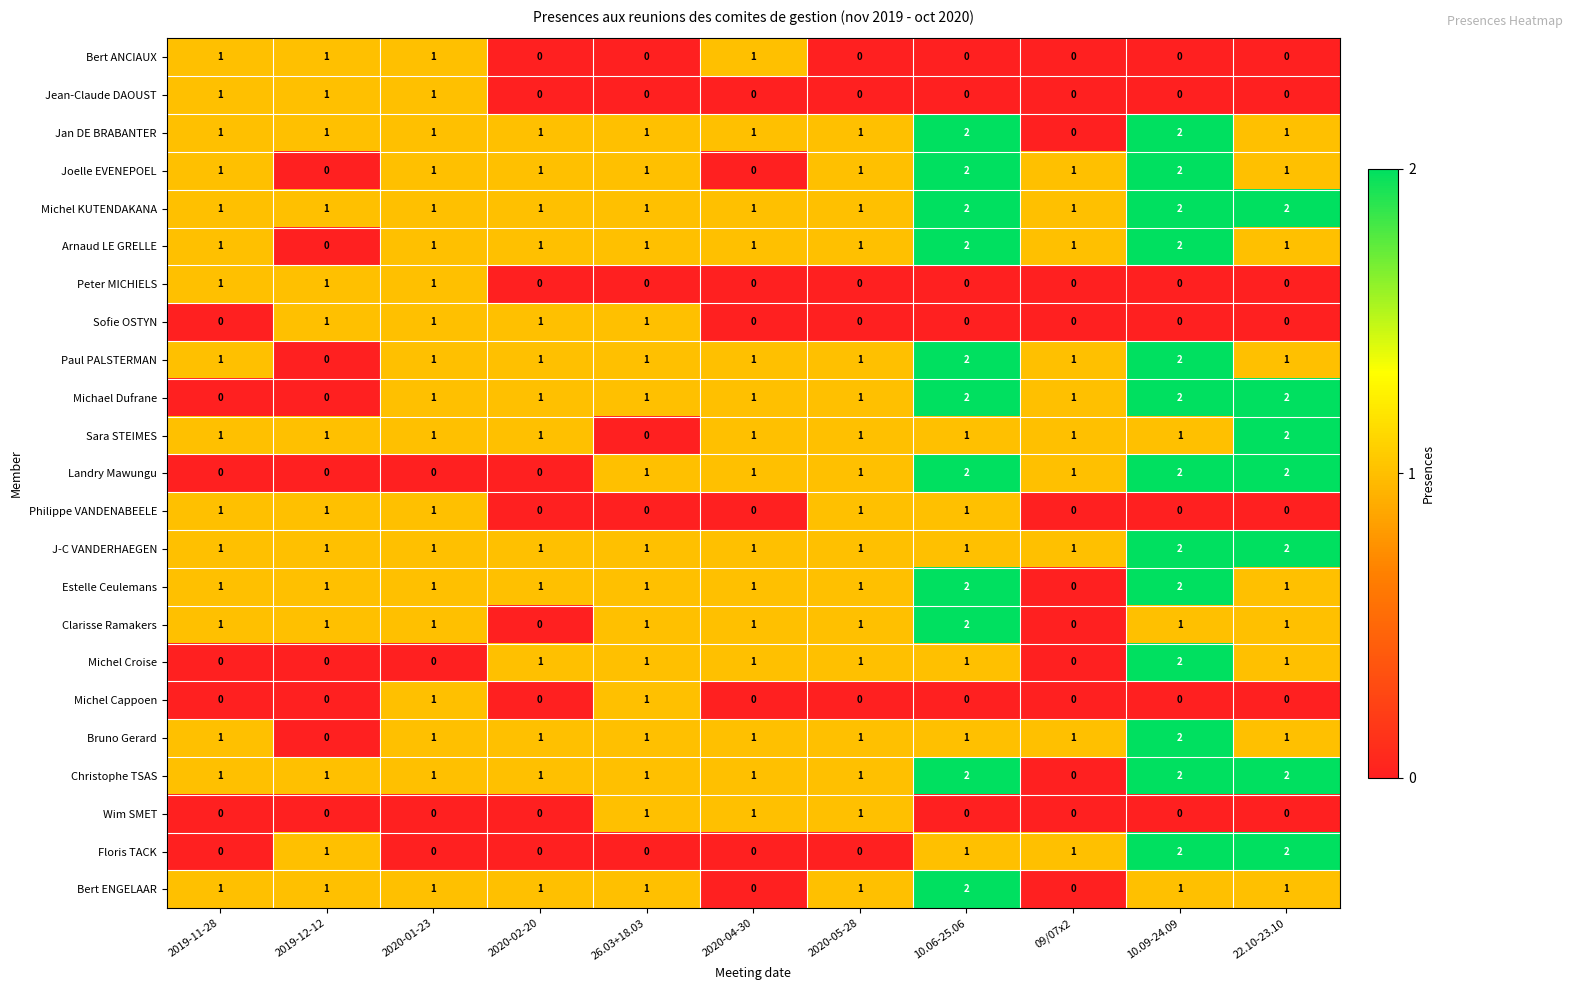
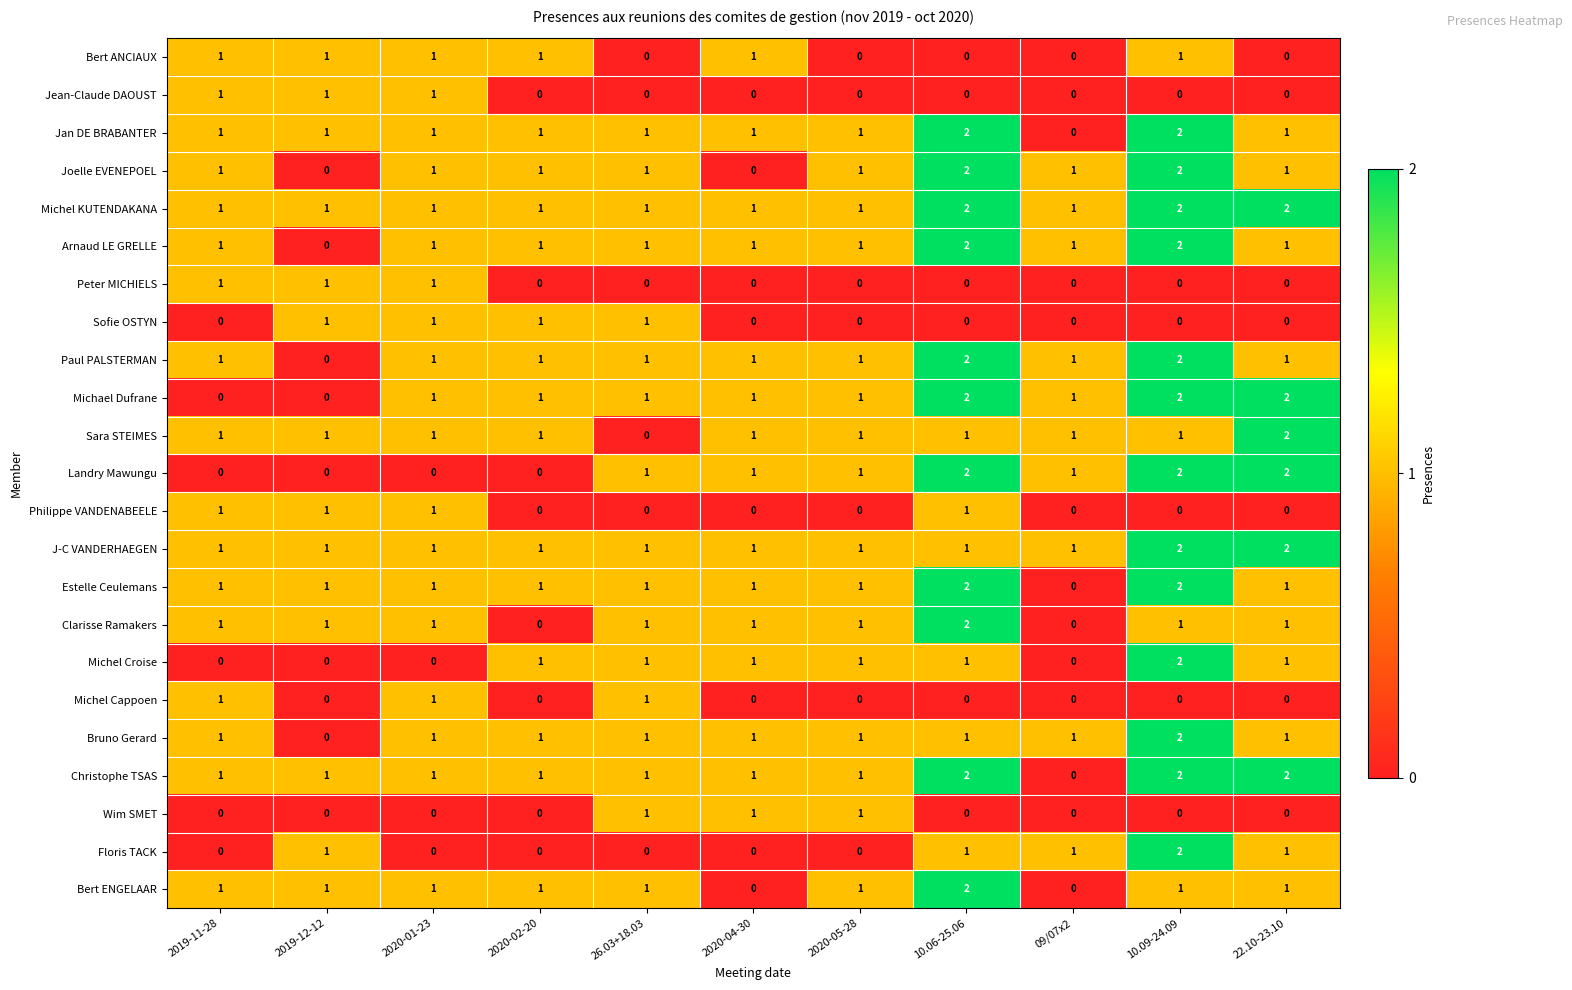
  {
    "Bert ANCIAUX": {
      "2019-11-28": 1,
      "2019-12-12": 1,
      "2020-01-23": 1,
-     "2020-02-20": 0,
+     "2020-02-20": 1,
      "26.03+18.03": 0,
      "2020-04-30": 1,
      "2020-05-28": 0,
      "10.06-25.06": 0,
      "09/07x2": 0,
-     "10.09-24.09": 0,
+     "10.09-24.09": 1,
      "22.10-23.10": 0
    },
    "Philippe VANDENABEELE": {
      "2019-11-28": 1,
      "2019-12-12": 1,
      "2020-01-23": 1,
      "2020-02-20": 0,
      "26.03+18.03": 0,
      "2020-04-30": 0,
-     "2020-05-28": 1,
+     "2020-05-28": 0,
      "10.06-25.06": 1,
      "09/07x2": 0,
      "10.09-24.09": 0,
      "22.10-23.10": 0
    },
    "Michel Cappoen": {
-     "2019-11-28": 0,
+     "2019-11-28": 1,
      "2019-12-12": 0,
      "2020-01-23": 1,
      "2020-02-20": 0,
      "26.03+18.03": 1,
      "2020-04-30": 0,
      "2020-05-28": 0,
      "10.06-25.06": 0,
      "09/07x2": 0,
      "10.09-24.09": 0,
      "22.10-23.10": 0
    },
    "Floris TACK": {
      "2019-11-28": 0,
      "2019-12-12": 1,
      "2020-01-23": 0,
      "2020-02-20": 0,
      "26.03+18.03": 0,
      "2020-04-30": 0,
      "2020-05-28": 0,
      "10.06-25.06": 1,
      "09/07x2": 1,
      "10.09-24.09": 2,
-     "22.10-23.10": 2
+     "22.10-23.10": 1
    }
  }
